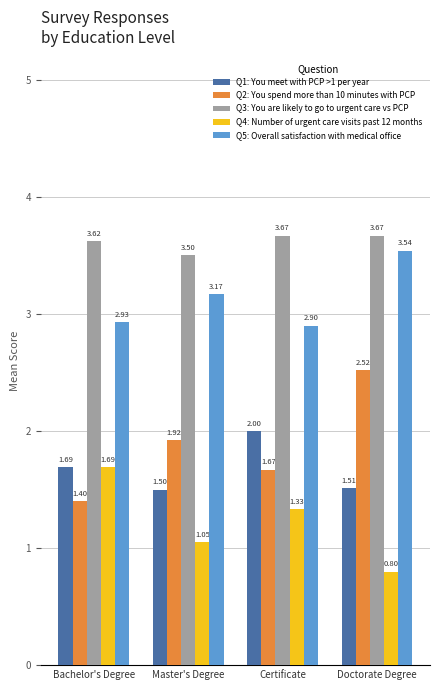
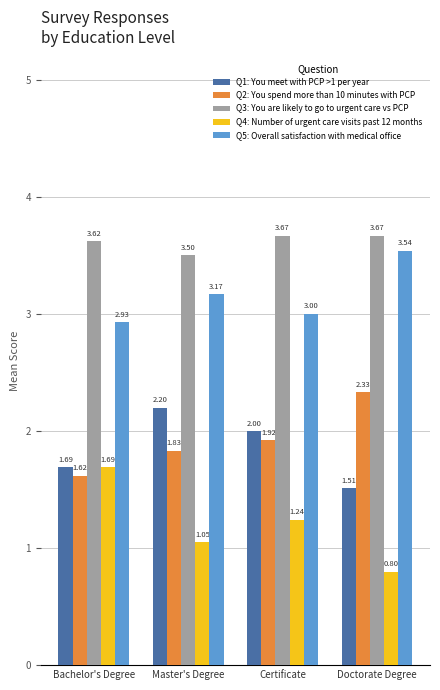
  {
    "Q1: You meet with PCP >1 per year": {
      "Bachelor's Degree": 1.69,
-     "Master's Degree": 1.50,
+     "Master's Degree": 2.20,
      "Certificate": 2.00,
      "Doctorate Degree": 1.51
    },
    "Q2: You spend more than 10 minutes with PCP": {
-     "Bachelor's Degree": 1.40,
-     "Master's Degree": 1.92,
-     "Certificate": 1.67,
-     "Doctorate Degree": 2.52
+     "Bachelor's Degree": 1.62,
+     "Master's Degree": 1.83,
+     "Certificate": 1.92,
+     "Doctorate Degree": 2.33
    },
    "Q3: You are likely to go to urgent care vs PCP": {
      "Bachelor's Degree": 3.62,
      "Master's Degree": 3.50,
      "Certificate": 3.67,
      "Doctorate Degree": 3.67
    },
    "Q4: Number of urgent care visits past 12 months": {
      "Bachelor's Degree": 1.69,
      "Master's Degree": 1.05,
-     "Certificate": 1.33,
+     "Certificate": 1.24,
      "Doctorate Degree": 0.80
    },
    "Q5: Overall satisfaction with medical office": {
      "Bachelor's Degree": 2.93,
      "Master's Degree": 3.17,
-     "Certificate": 2.90,
+     "Certificate": 3.00,
      "Doctorate Degree": 3.54
    }
  }
